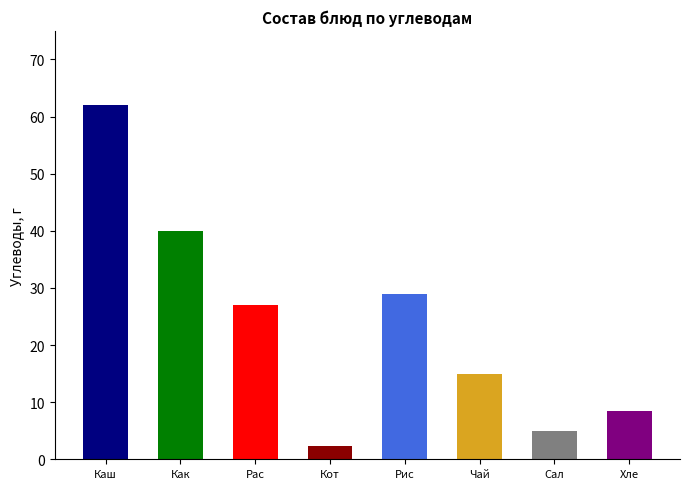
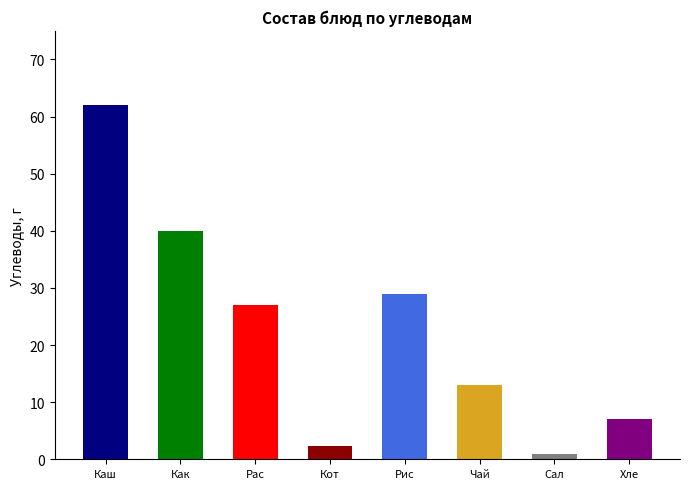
  {
    "Каш": 62,
    "Как": 40,
    "Рас": 27,
    "Кот": 2,
    "Рис": 29,
-   "Чай": 15,
-   "Сал": 5,
-   "Хле": 9
+   "Чай": 13,
+   "Сал": 1,
+   "Хле": 7
  }
